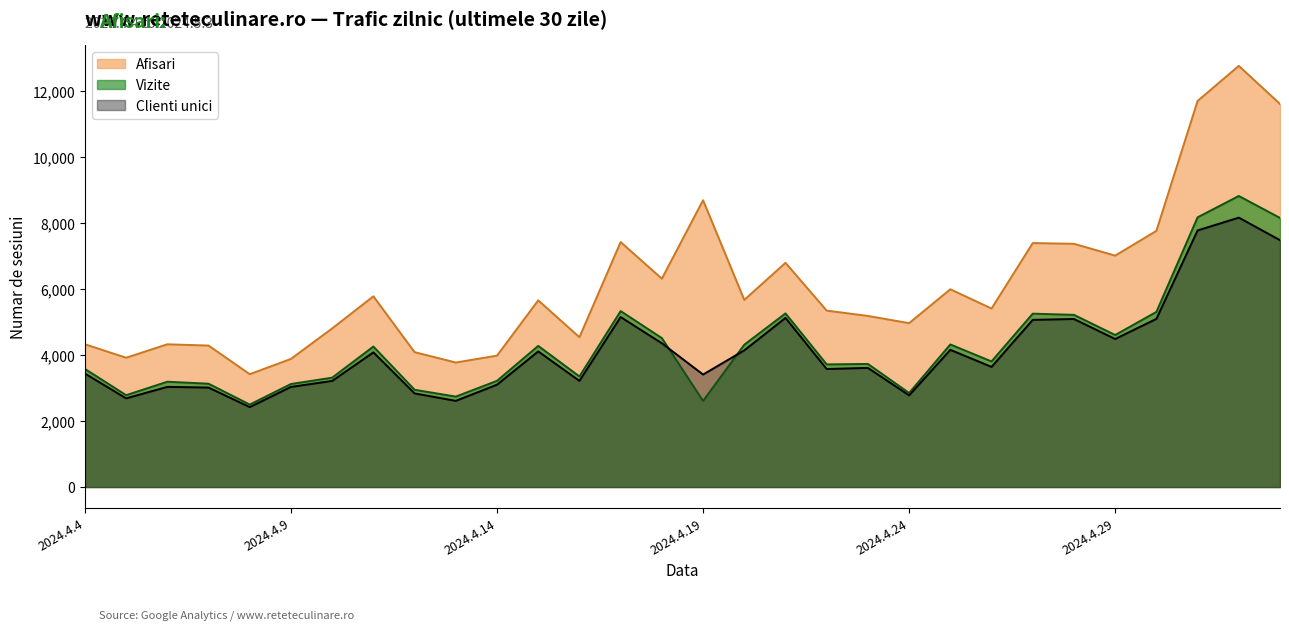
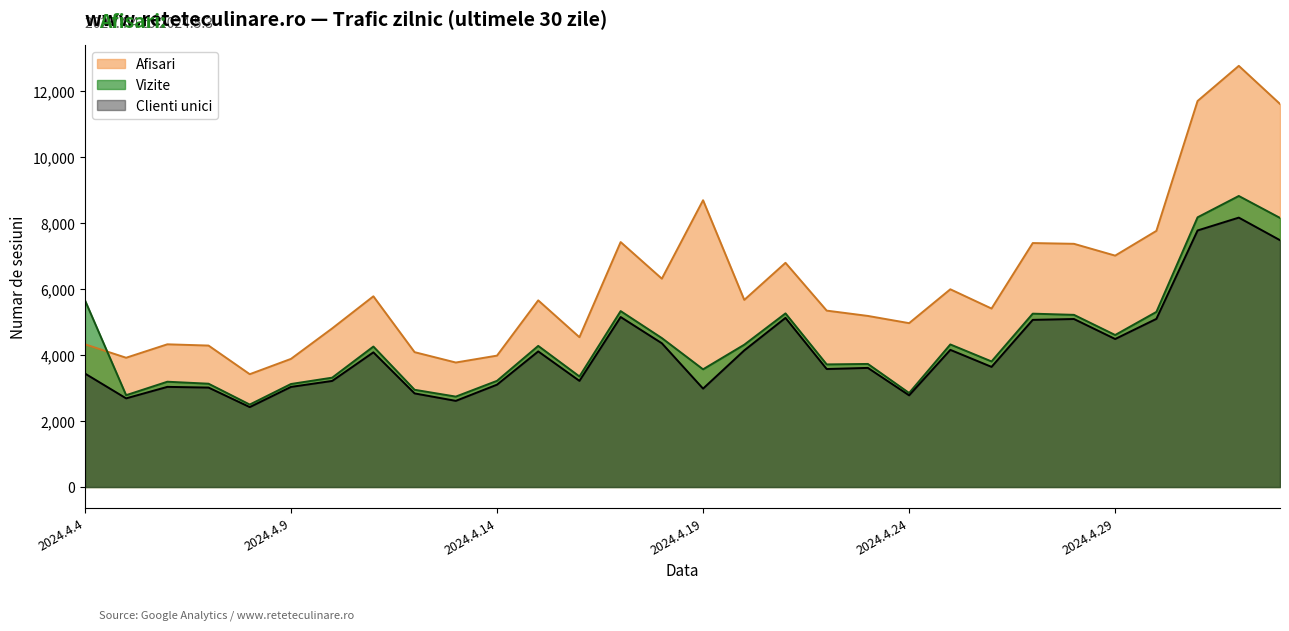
  {
    "Afisari": {
      "2024.4.4": "4,300",
      "2024.4.9": "3,900",
      "2024.4.14": "4,000",
      "2024.4.19": "8,700",
      "2024.4.24": "5,000",
      "2024.4.29": "7,000"
    },
    "Vizite": {
-     "2024.4.4": "3,600",
+     "2024.4.4": "5,700",
      "2024.4.9": "3,100",
      "2024.4.14": "3,200",
-     "2024.4.19": "2,600",
+     "2024.4.19": "3,600",
      "2024.4.29": "4,600"
    },
    "Clienti unici": {
      "2024.4.4": "3,400",
      "2024.4.9": "3,000",
      "2024.4.14": "3,100",
-     "2024.4.19": "3,400",
+     "2024.4.19": "3,000",
      "2024.4.29": "4,500"
    }
  }
